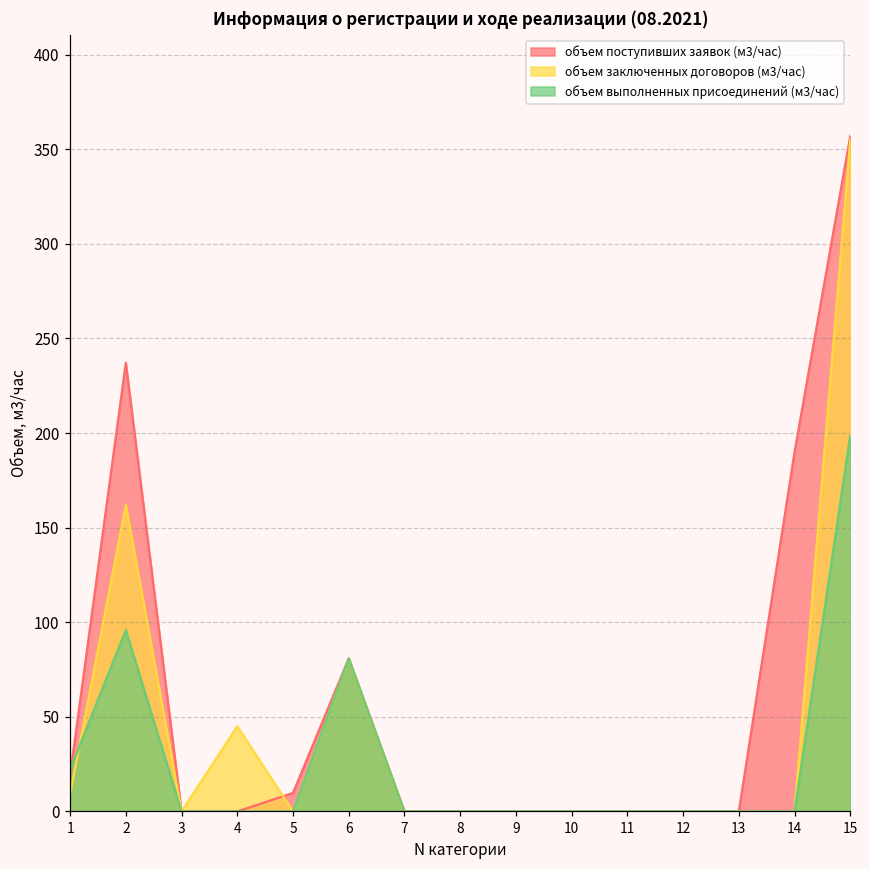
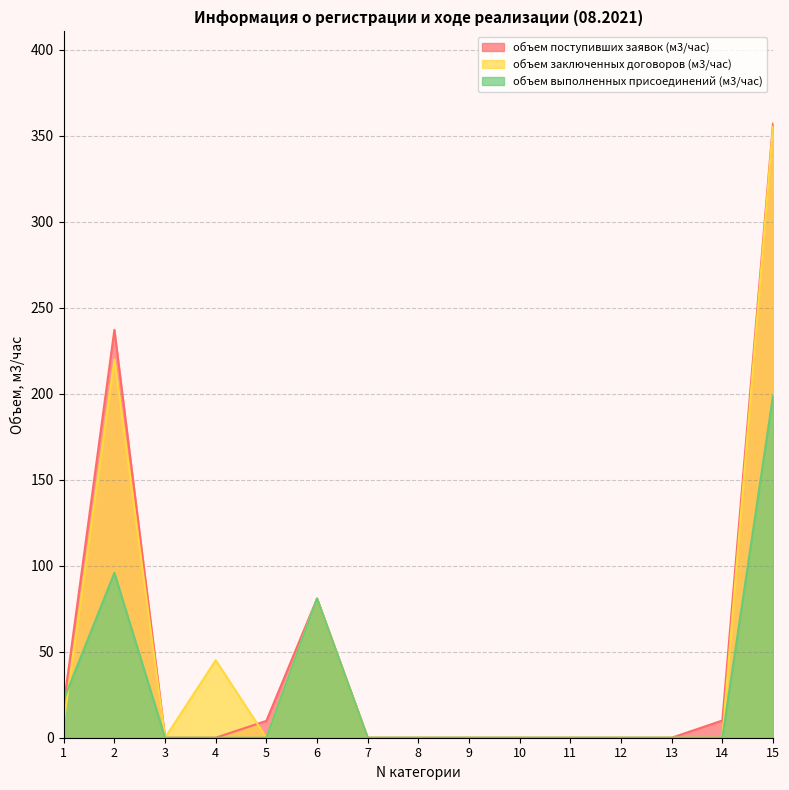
  {
    "объем поступивших заявок (м3/час)": {
      "1": 19,
      "2": 237,
      "5": 10,
-     "14": 190,
+     "14": 10,
      "15": 357
    },
    "объем заключенных договоров (м3/час)": {
      "1": 9,
-     "2": 162,
+     "2": 220,
      "4": 45,
      "15": 355
    },
    "объем выполненных присоединений (м3/час)": {
      "1": 22,
      "2": 96,
      "15": 199
    }
  }
